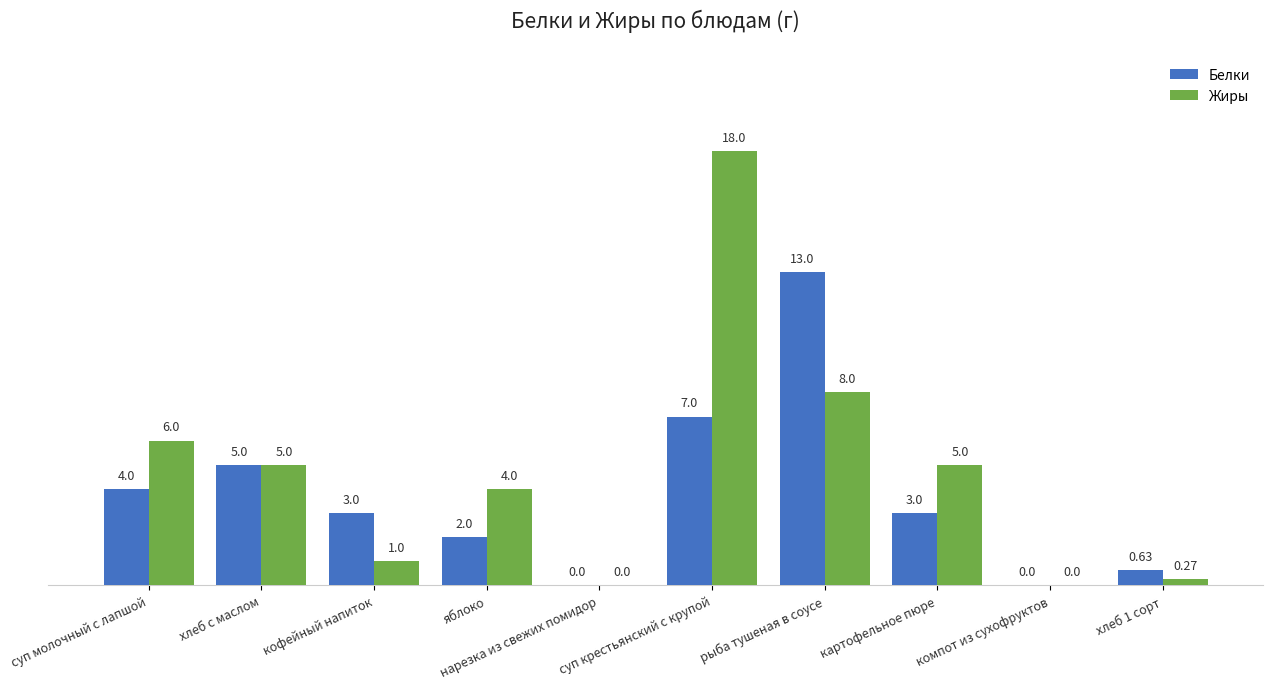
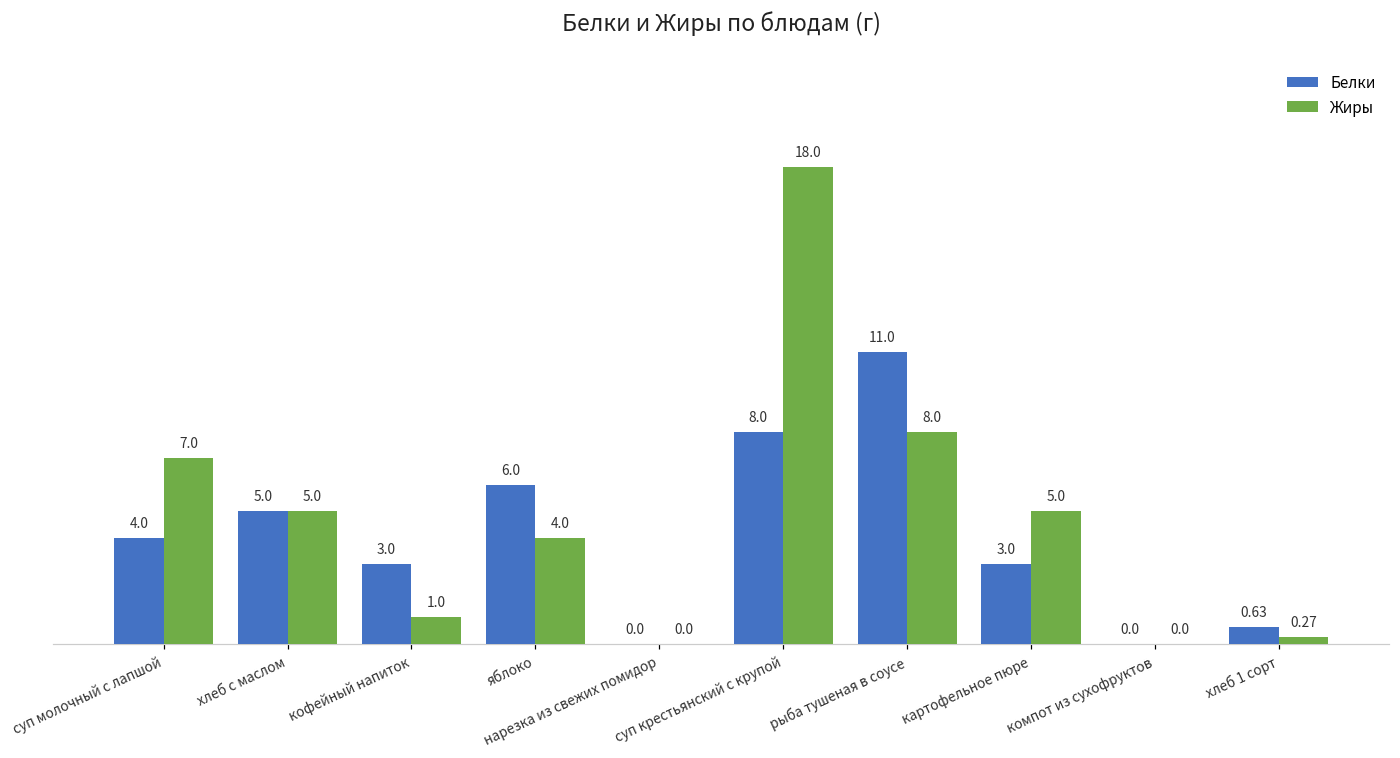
  {
    "Белки": {
      "суп молочный с лапшой": 4.0,
      "хлеб с маслом": 5.0,
      "кофейный напиток": 3.0,
-     "яблоко": 2.0,
+     "яблоко": 6.0,
      "нарезка из свежих помидор": 0.0,
-     "суп крестьянский с крупой": 7.0,
-     "рыба тушеная в соусе": 13.0,
+     "суп крестьянский с крупой": 8.0,
+     "рыба тушеная в соусе": 11.0,
      "картофельное пюре": 3.0,
      "компот из сухофруктов": 0.0,
      "хлеб 1 сорт": 0.63
    },
    "Жиры": {
-     "суп молочный с лапшой": 6.0,
+     "суп молочный с лапшой": 7.0,
      "хлеб с маслом": 5.0,
      "кофейный напиток": 1.0,
      "яблоко": 4.0,
      "нарезка из свежих помидор": 0.0,
      "суп крестьянский с крупой": 18.0,
      "рыба тушеная в соусе": 8.0,
      "картофельное пюре": 5.0,
      "компот из сухофруктов": 0.0,
      "хлеб 1 сорт": 0.27
    }
  }
